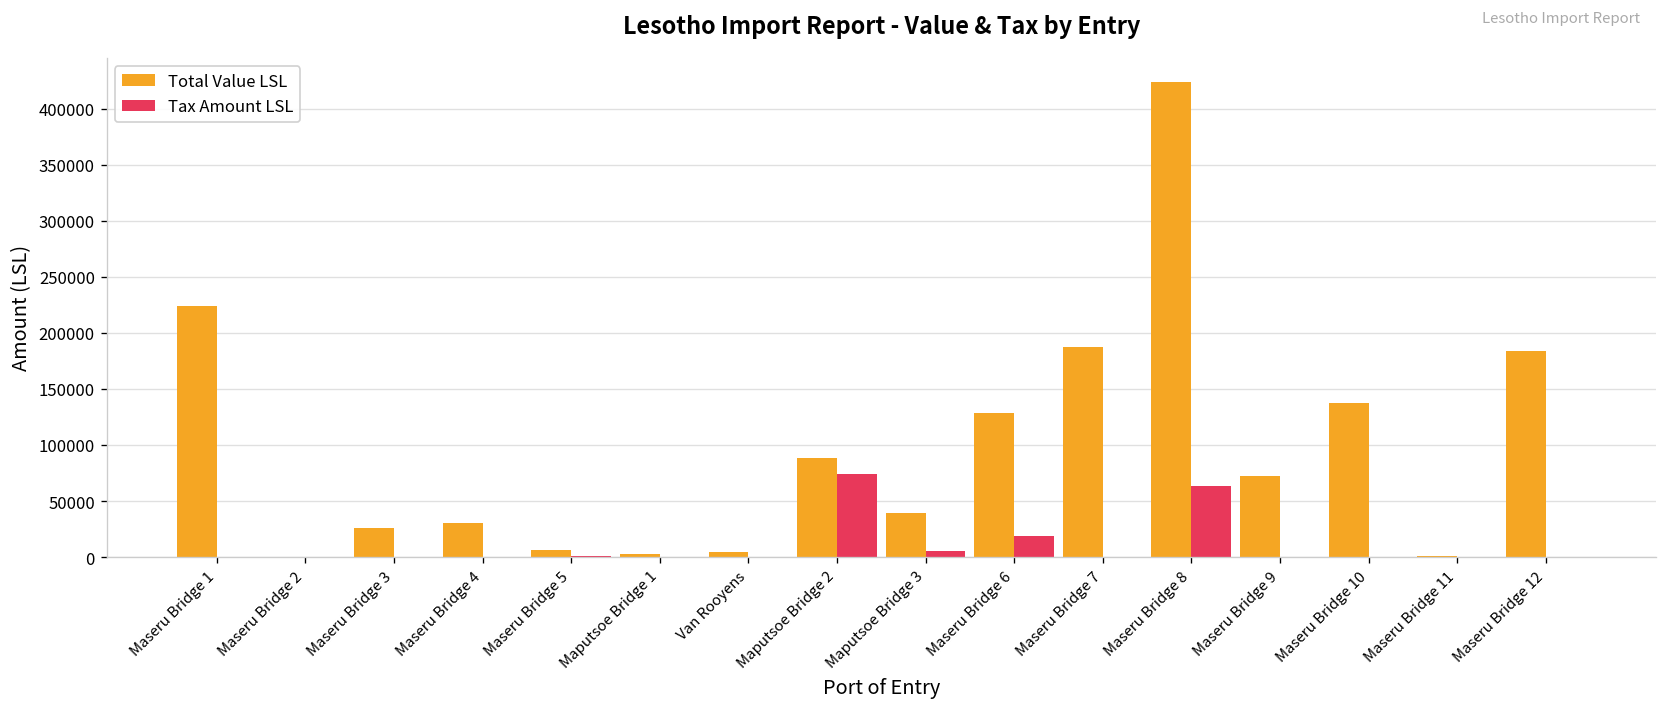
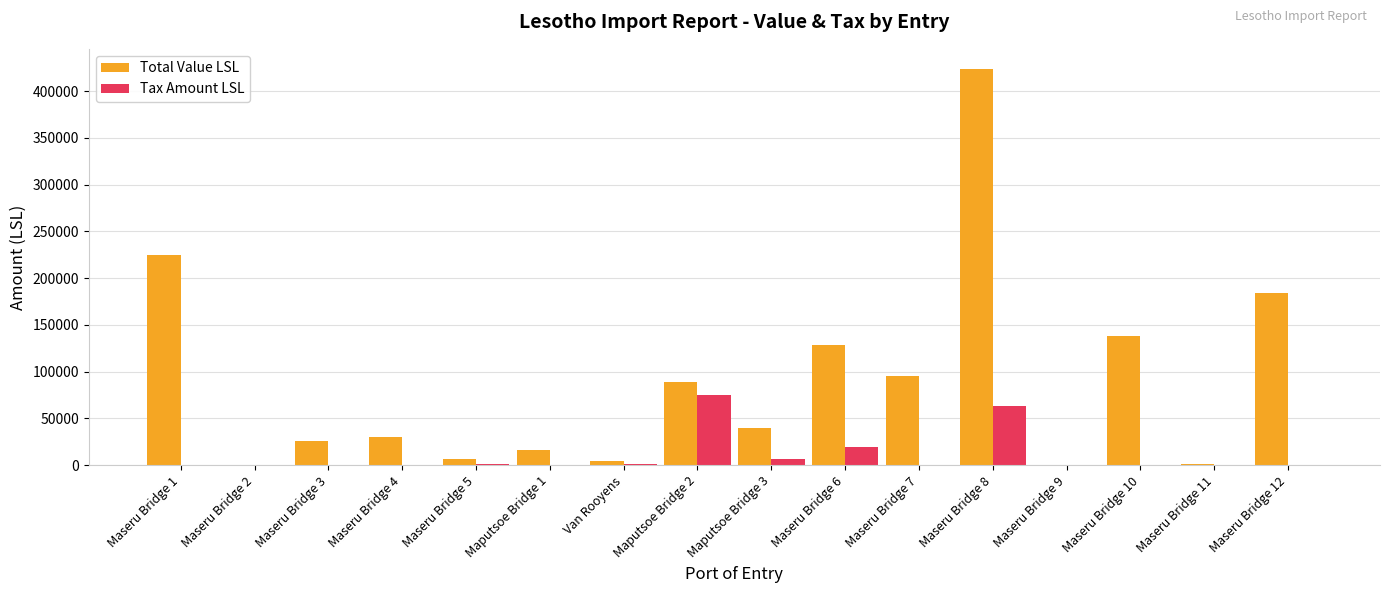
  {
    "Total Value LSL": {
      "Maseru Bridge 1": 220000,
      "Maseru Bridge 3": 30000,
      "Maseru Bridge 4": 30000,
      "Maseru Bridge 5": 10000,
-     "Maputsoe Bridge 1": 0,
+     "Maputsoe Bridge 1": 20000,
      "Van Rooyens": 0,
      "Maputsoe Bridge 2": 90000,
      "Maputsoe Bridge 3": 40000,
      "Maseru Bridge 6": 130000,
-     "Maseru Bridge 7": 190000,
+     "Maseru Bridge 7": 100000,
      "Maseru Bridge 8": 420000,
-     "Maseru Bridge 9": 70000,
+     "Maseru Bridge 9": 0,
      "Maseru Bridge 10": 140000,
      "Maseru Bridge 12": 180000
    },
    "Tax Amount LSL": {
      "Maseru Bridge 3": 0,
      "Maseru Bridge 4": 0,
      "Maputsoe Bridge 2": 70000,
      "Maputsoe Bridge 3": 10000,
      "Maseru Bridge 6": 20000,
      "Maseru Bridge 7": 0,
      "Maseru Bridge 8": 60000,
      "Maseru Bridge 12": 0
    }
  }
